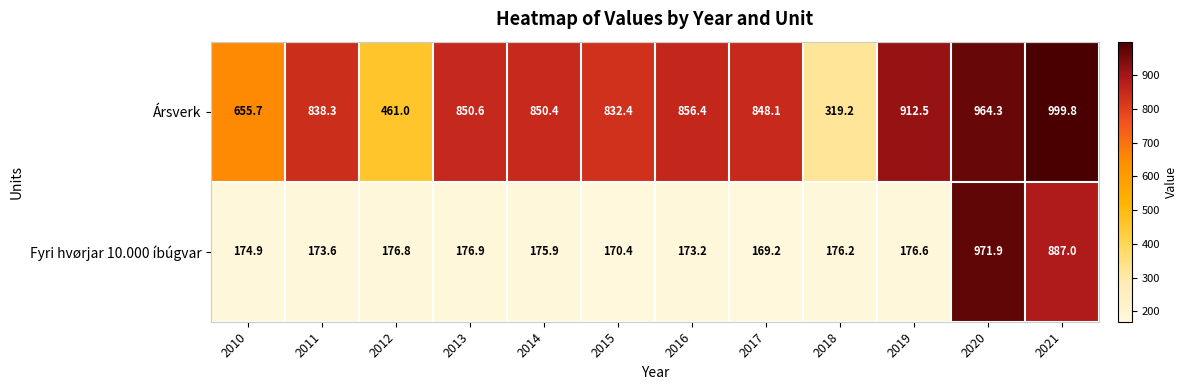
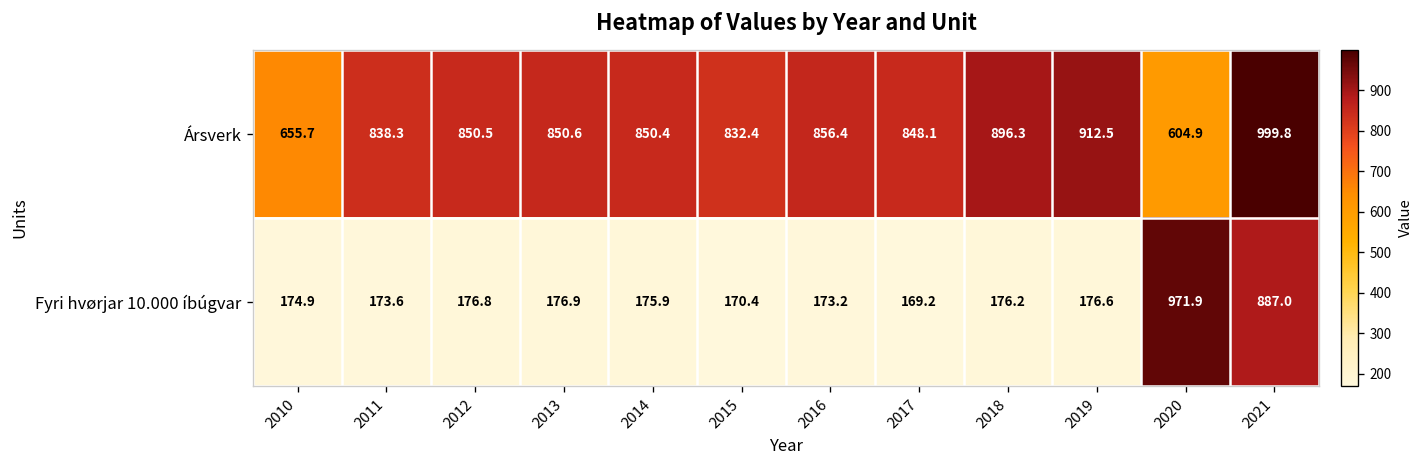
  {
    "Ársverk": {
      "2010": 655.7,
      "2011": 838.3,
-     "2012": 461.0,
+     "2012": 850.5,
      "2013": 850.6,
      "2014": 850.4,
      "2015": 832.4,
      "2016": 856.4,
      "2017": 848.1,
-     "2018": 319.2,
+     "2018": 896.3,
      "2019": 912.5,
-     "2020": 964.3,
+     "2020": 604.9,
      "2021": 999.8
    },
    "Fyri hvørjar 10.000 íbúgvar": {
      "2010": 174.9,
      "2011": 173.6,
      "2012": 176.8,
      "2013": 176.9,
      "2014": 175.9,
      "2015": 170.4,
      "2016": 173.2,
      "2017": 169.2,
      "2018": 176.2,
      "2019": 176.6,
      "2020": 971.9,
      "2021": 887.0
    }
  }
